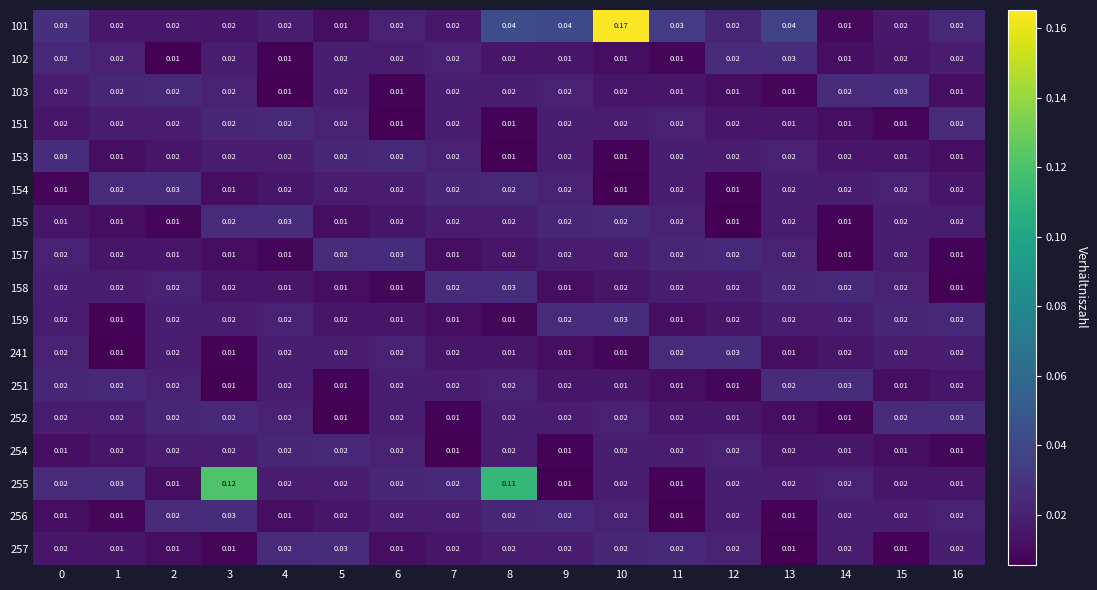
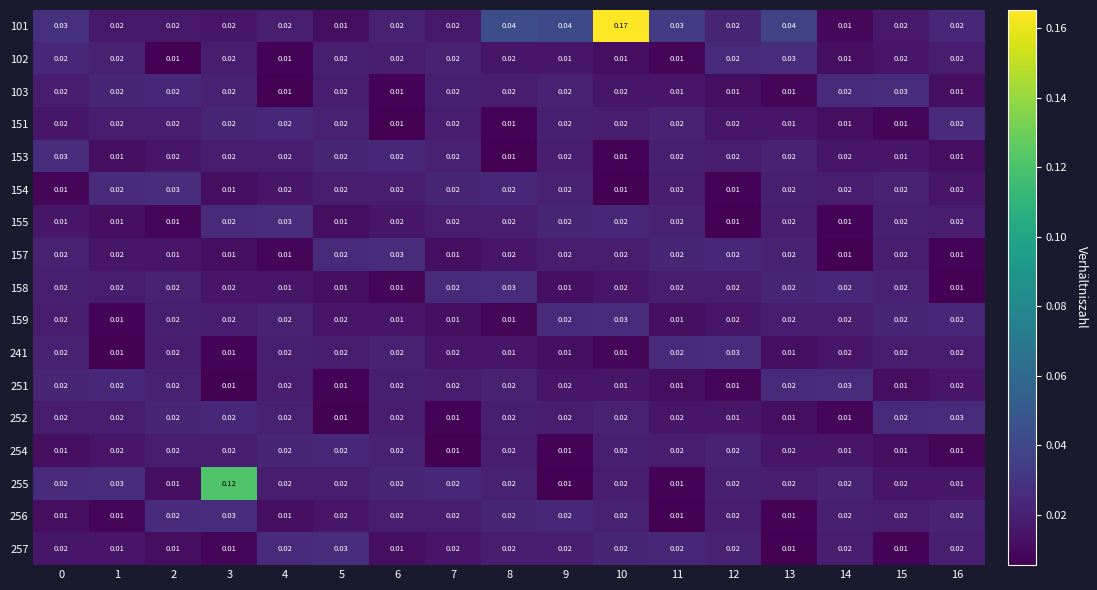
  {
    "255": {
      "0": 0.02,
      "1": 0.03,
      "2": 0.01,
      "3": 0.12,
      "4": 0.02,
      "5": 0.02,
      "6": 0.02,
      "7": 0.02,
-     "8": 0.11,
+     "8": 0.02,
      "9": 0.01,
      "10": 0.02,
      "11": 0.01,
      "12": 0.02,
      "13": 0.02,
      "14": 0.02,
      "15": 0.02,
      "16": 0.01
    }
  }
